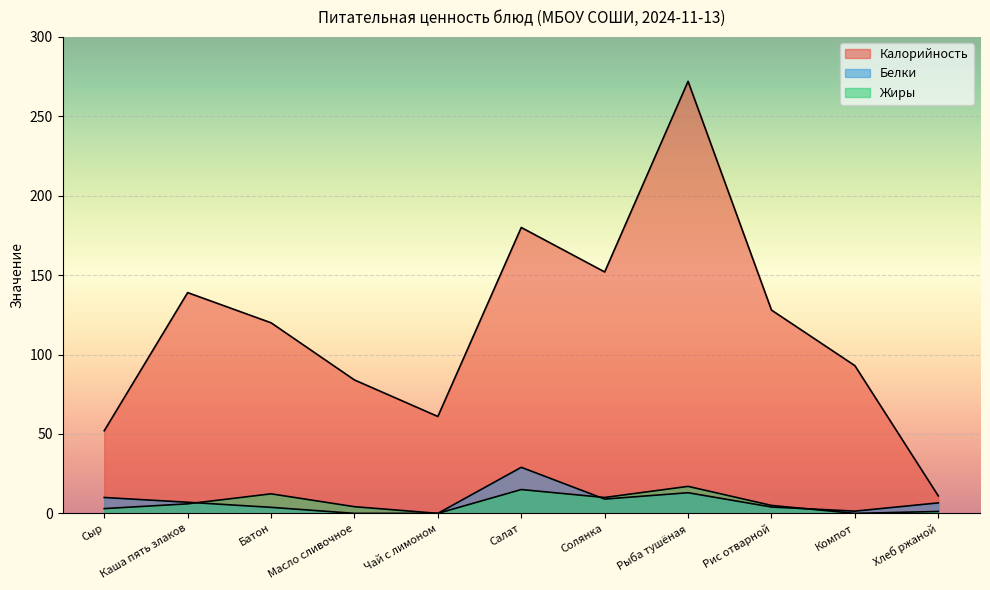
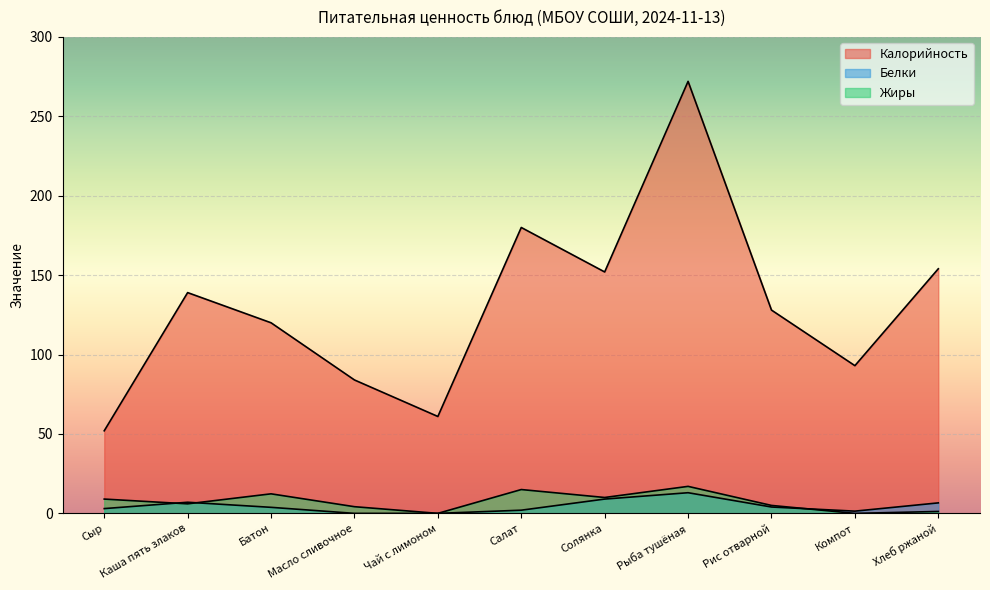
  {
    "Калорийность": {
      "Сыр": 52,
      "Каша пять злаков": 139,
      "Батон": 120,
      "Масло сливочное": 84,
      "Чай с лимоном": 61,
      "Салат": 180,
      "Солянка": 152,
      "Рыба тушёная": 272,
      "Рис отварной": 128,
      "Компот": 93,
-     "Хлеб ржаной": 11
+     "Хлеб ржаной": 154
    },
    "Белки": {
-     "Сыр": 10,
+     "Сыр": 3,
      "Батон": 4,
      "Масло сливочное": 0,
-     "Салат": 29,
+     "Салат": 2,
      "Рыба тушёная": 13,
      "Хлеб ржаной": 7
    },
    "Жиры": {
-     "Сыр": 3,
+     "Сыр": 9,
      "Батон": 12,
      "Масло сливочное": 4,
      "Салат": 15,
      "Рыба тушёная": 17,
      "Хлеб ржаной": 1
    }
  }
